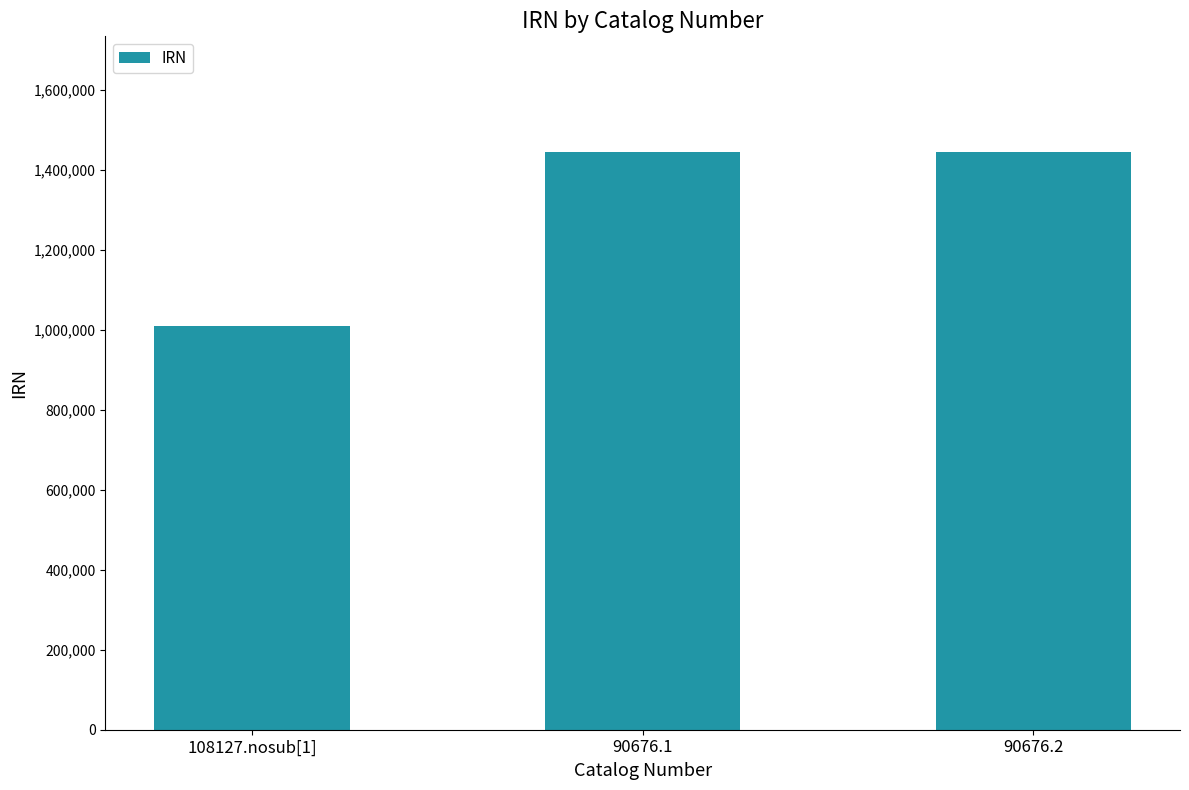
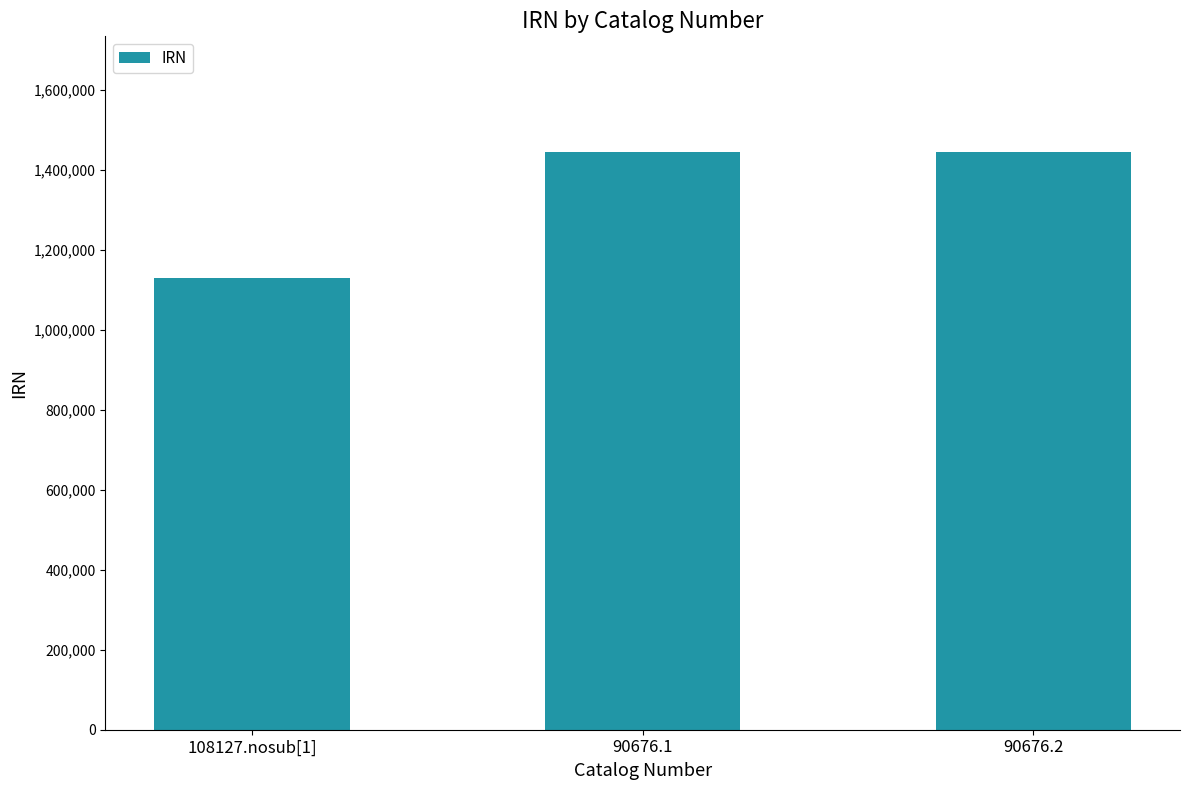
  {
-   "108127.nosub[1]": "1,010,000",
+   "108127.nosub[1]": "1,130,000",
    "90676.1": "1,440,000",
    "90676.2": "1,440,000"
  }
